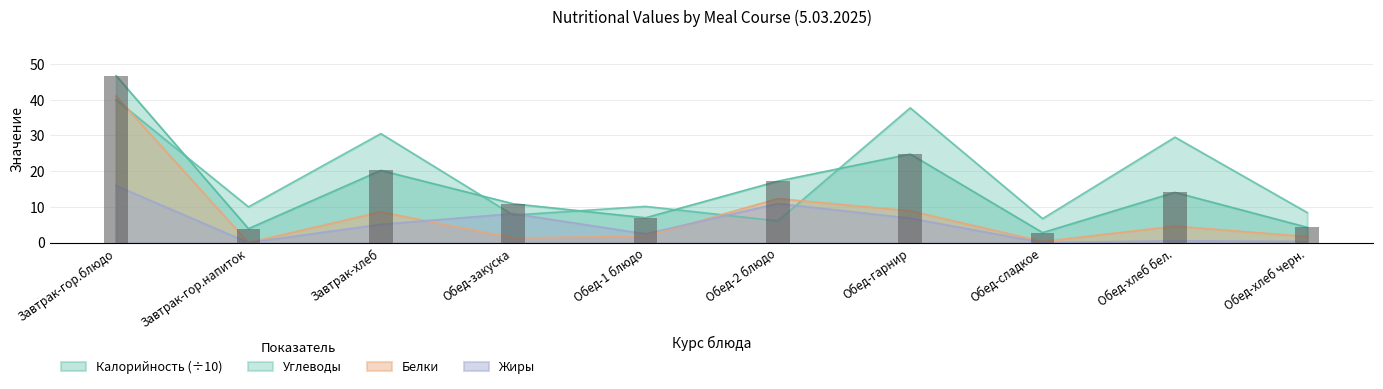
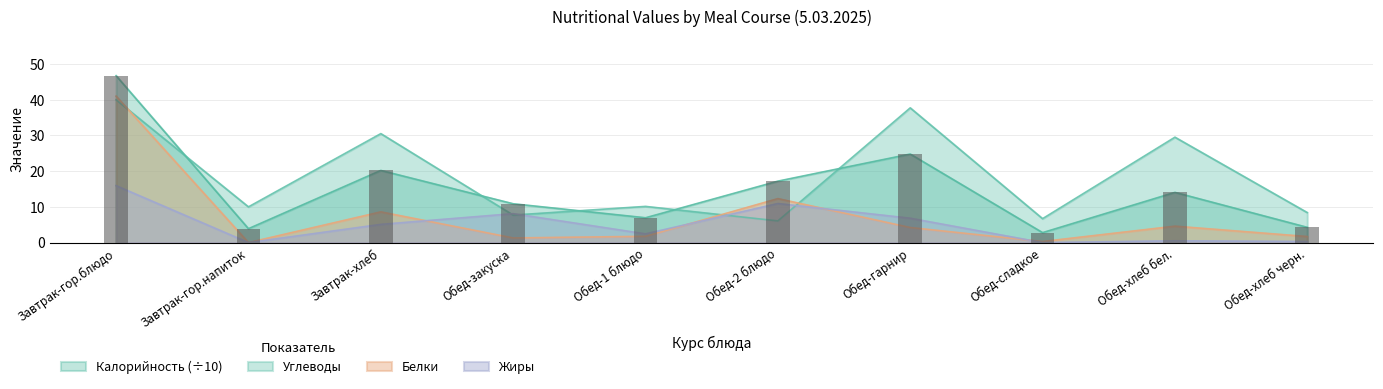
  {
    "Белки": {
      "Завтрак-гор.блюдо": 41,
      "Завтрак-хлеб": 9,
      "Обед-закуска": 1,
      "Обед-2 блюдо": 12,
-     "Обед-гарнир": 9,
+     "Обед-гарнир": 4,
      "Обед-хлеб бел.": 5,
      "Обед-хлеб черн.": 2
    }
  }
